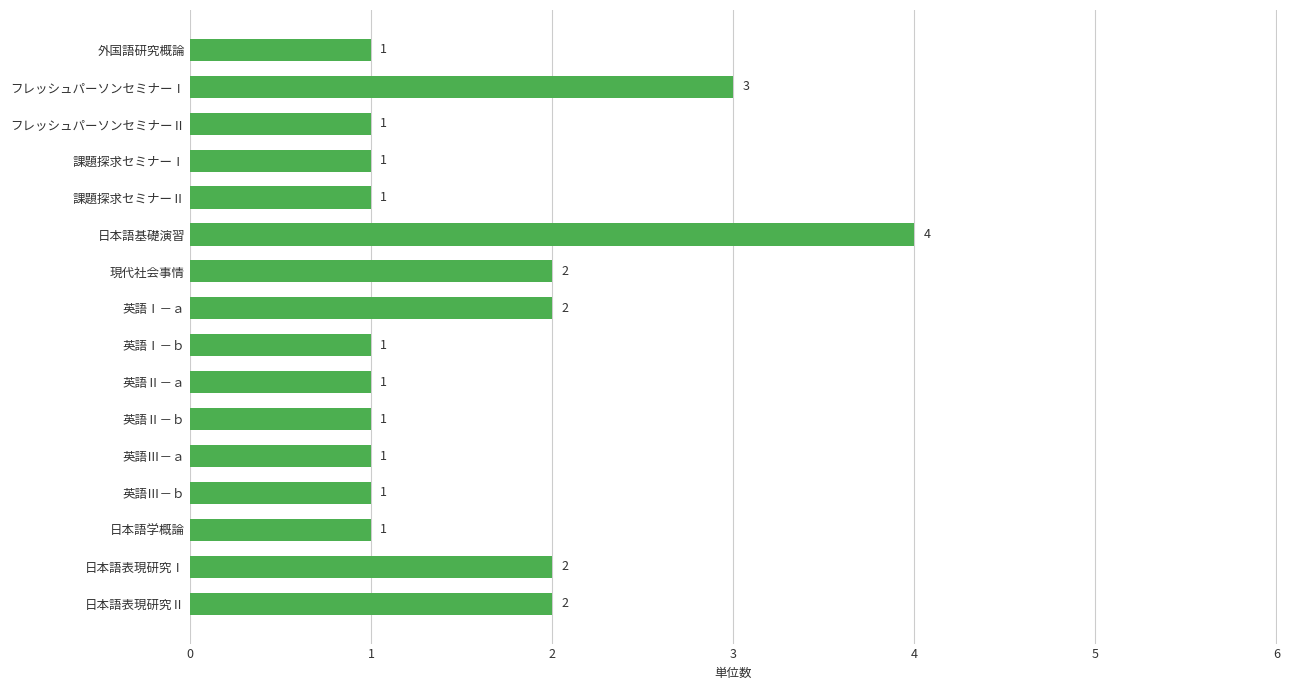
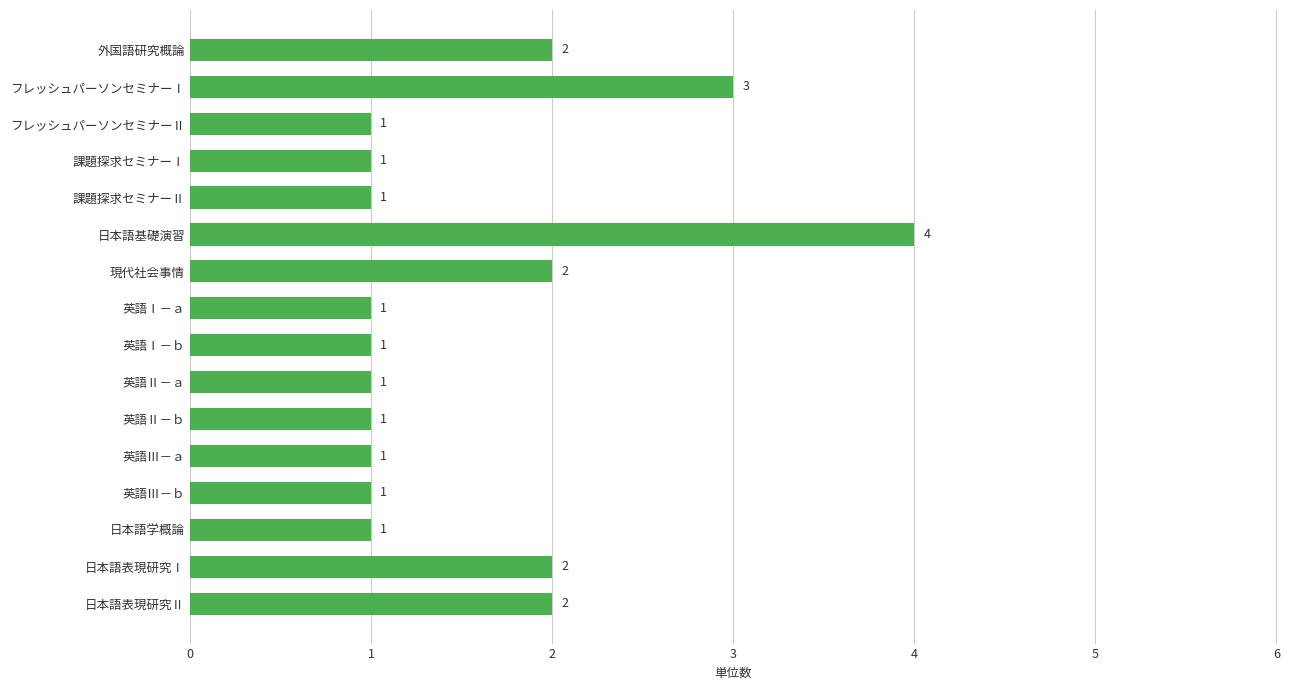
  {
-   "外国語研究概論": 1,
+   "外国語研究概論": 2,
    "フレッシュパーソンセミナーⅠ": 3,
    "フレッシュパーソンセミナーⅡ": 1,
    "課題探求セミナーⅠ": 1,
    "課題探求セミナーⅡ": 1,
    "日本語基礎演習": 4,
    "現代社会事情": 2,
-   "英語Ⅰ－ａ": 2,
+   "英語Ⅰ－ａ": 1,
    "英語Ⅰ－ｂ": 1,
    "英語Ⅱ－ａ": 1,
    "英語Ⅱ－ｂ": 1,
    "英語Ⅲ－ａ": 1,
    "英語Ⅲ－ｂ": 1,
    "日本語学概論": 1,
    "日本語表現研究Ⅰ": 2,
    "日本語表現研究Ⅱ": 2
  }
